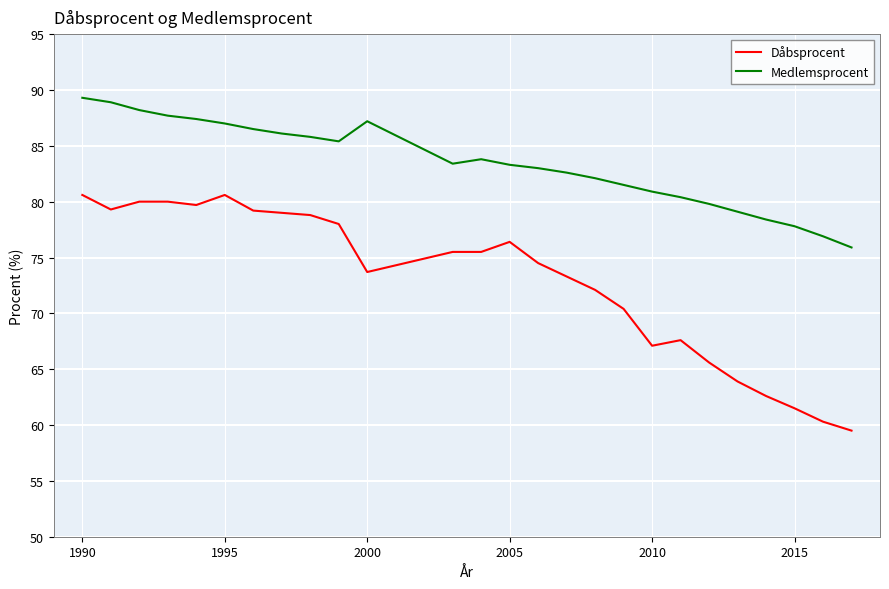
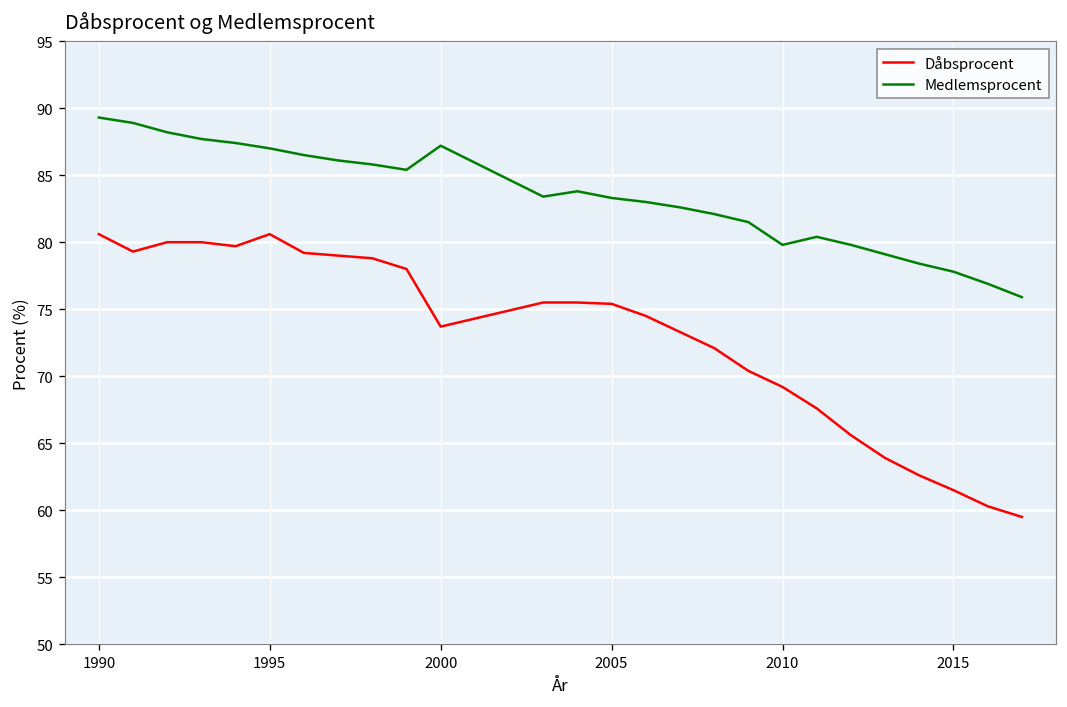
  {
    "Dåbsprocent": {
      "1990": 80.6,
      "1995": 80.6,
      "2000": 73.7,
-     "2005": 76.4,
-     "2010": 67.1,
+     "2005": 75.4,
+     "2010": 69.2,
      "2015": 61.5
    },
    "Medlemsprocent": {
      "1990": 89.3,
      "1995": 87.0,
      "2000": 87.2,
      "2005": 83.3,
-     "2010": 80.9,
+     "2010": 79.8,
      "2015": 77.8
    }
  }
